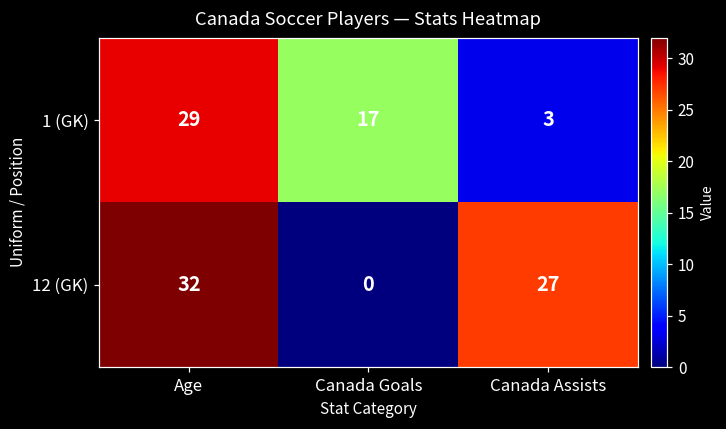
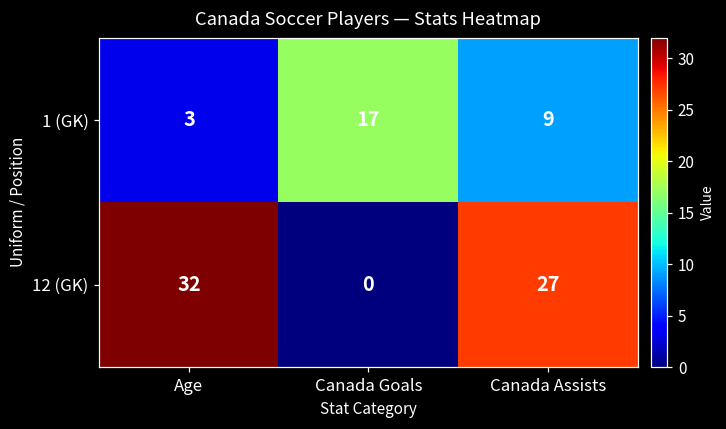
  {
    "1 (GK)": {
-     "Age": 29,
+     "Age": 3,
      "Canada Goals": 17,
-     "Canada Assists": 3
+     "Canada Assists": 9
    },
    "12 (GK)": {
      "Age": 32,
      "Canada Goals": 0,
      "Canada Assists": 27
    }
  }
